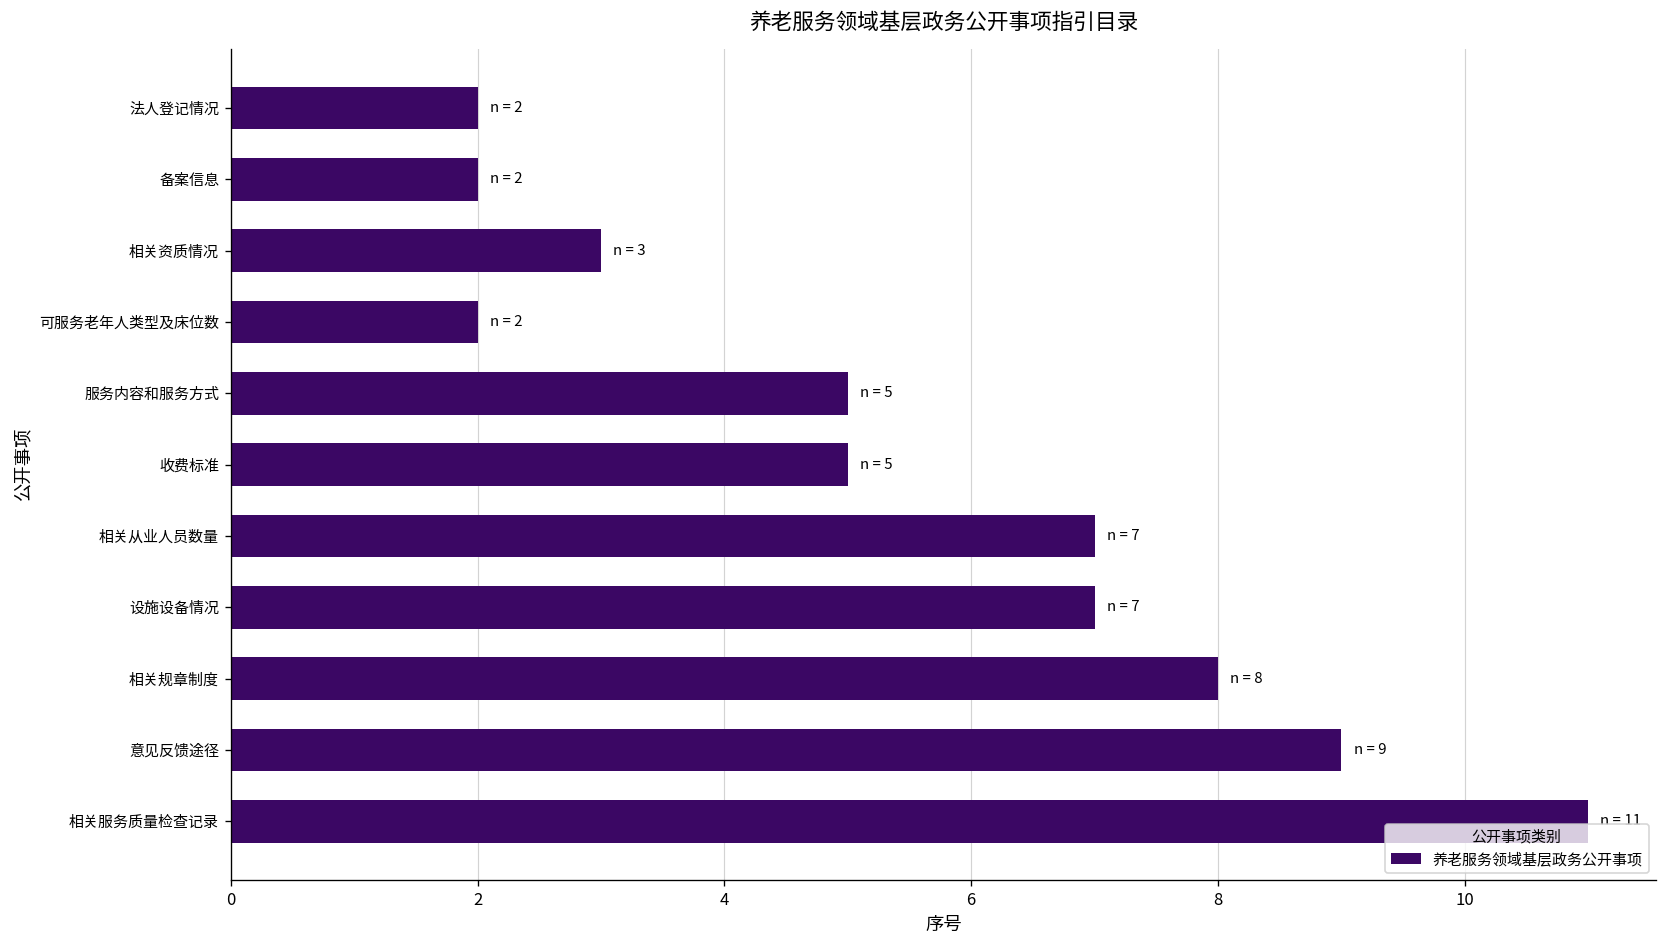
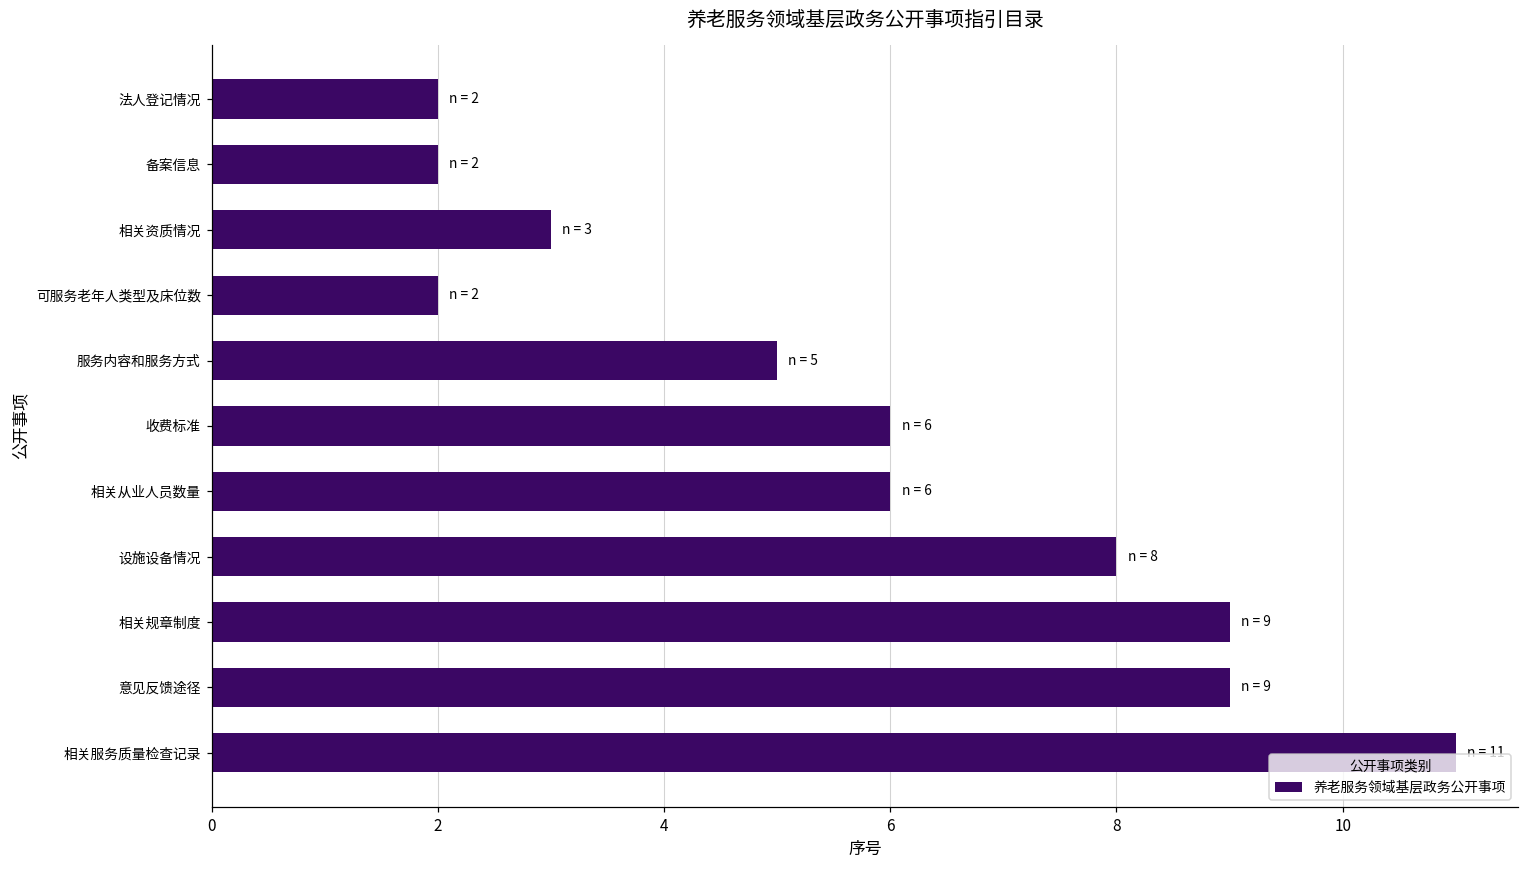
  {
    "法人登记情况": 2,
    "备案信息": 2,
    "相关资质情况": 3,
    "可服务老年人类型及床位数": 2,
    "服务内容和服务方式": 5,
-   "收费标准": 5,
-   "相关从业人员数量": 7,
-   "设施设备情况": 7,
-   "相关规章制度": 8,
+   "收费标准": 6,
+   "相关从业人员数量": 6,
+   "设施设备情况": 8,
+   "相关规章制度": 9,
    "意见反馈途径": 9
  }
